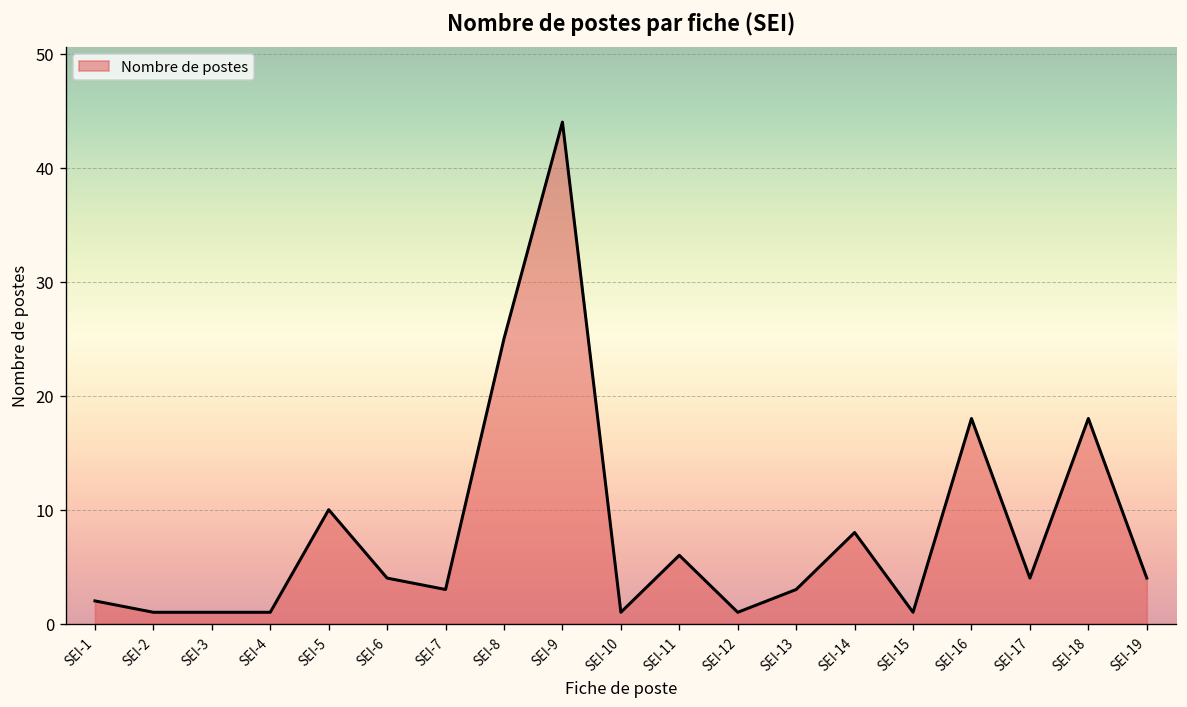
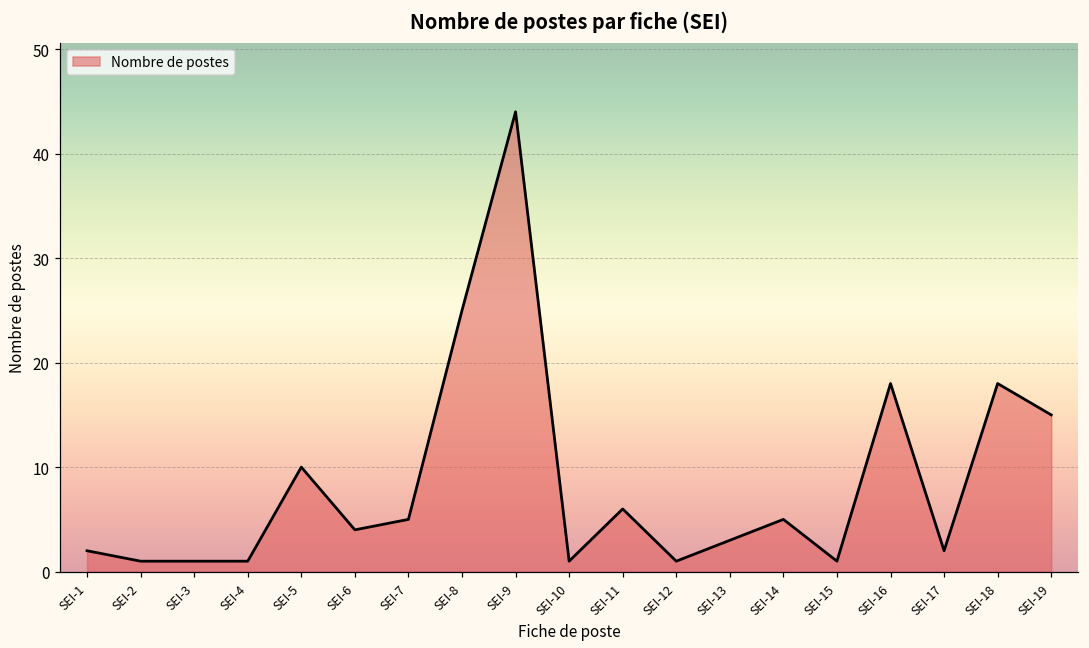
  {
    "SEI-1": 2,
    "SEI-2": 1,
    "SEI-3": 1,
    "SEI-4": 1,
    "SEI-5": 10,
    "SEI-6": 4,
-   "SEI-7": 3,
+   "SEI-7": 5,
    "SEI-8": 25,
    "SEI-9": 44,
    "SEI-10": 1,
    "SEI-11": 6,
    "SEI-12": 1,
    "SEI-13": 3,
-   "SEI-14": 8,
+   "SEI-14": 5,
    "SEI-15": 1,
    "SEI-16": 18,
-   "SEI-17": 4,
+   "SEI-17": 2,
    "SEI-18": 18,
-   "SEI-19": 4
+   "SEI-19": 15
  }
